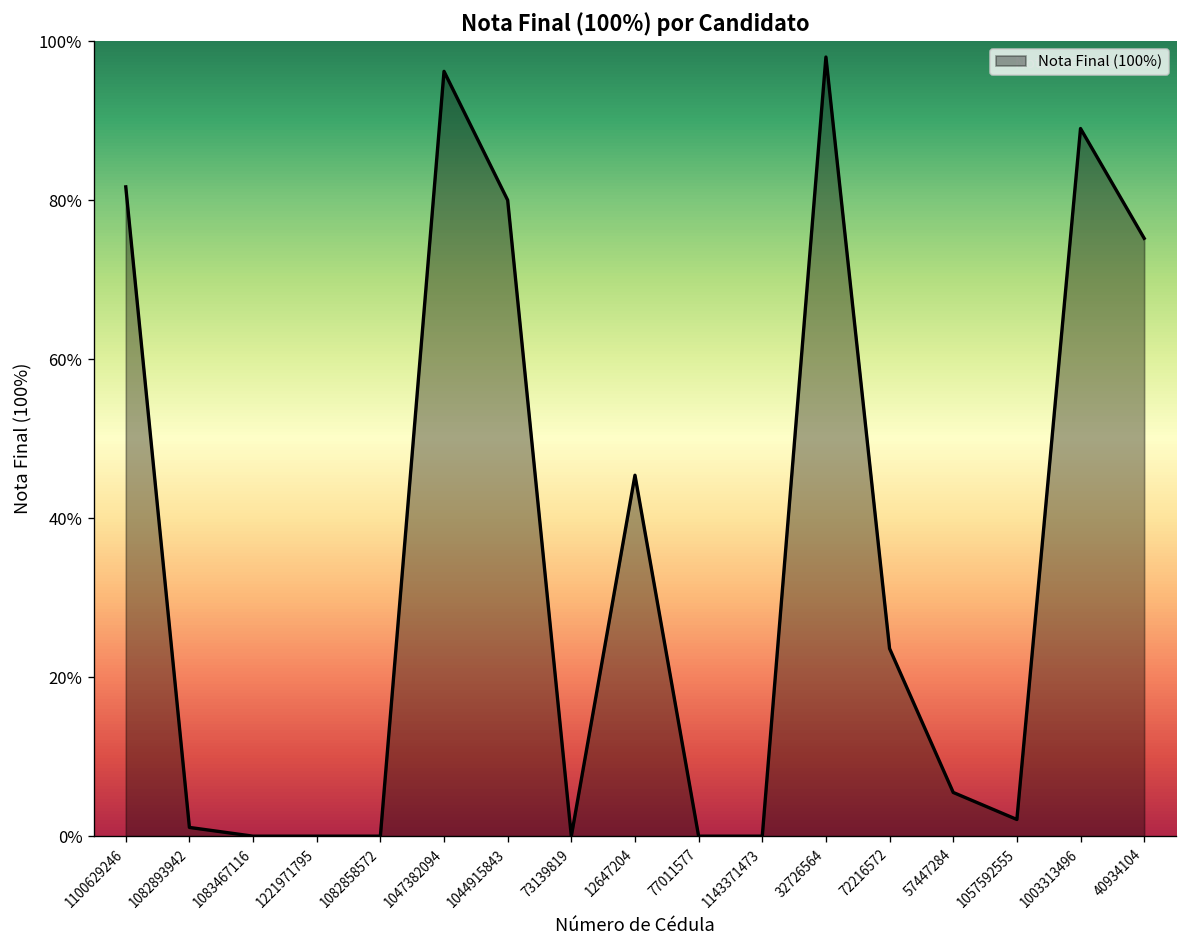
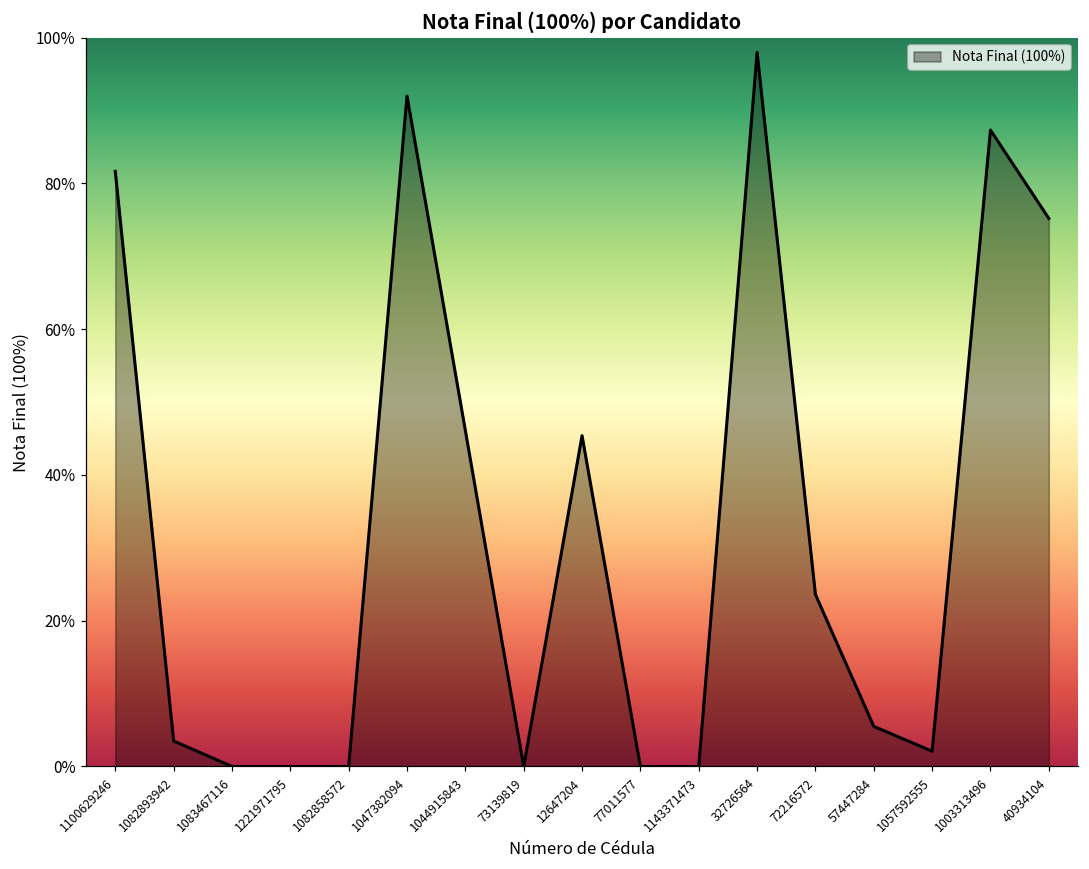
  {
    "1100629246": "82%",
-   "1082893942": "1%",
+   "1082893942": "4%",
    "1083467116": "0%",
    "1221971795": "0%",
    "1082858572": "0%",
-   "1047382094": "96%",
-   "1044915843": "80%",
+   "1047382094": "92%",
+   "1044915843": "46%",
    "73139819": "0%",
    "12647204": "45%",
    "77011577": "0%",
    "1143371473": "0%",
    "32726564": "98%",
    "72216572": "24%",
    "57447284": "6%",
    "1057592555": "2%",
-   "1003313496": "89%",
+   "1003313496": "87%",
    "40934104": "75%"
  }
